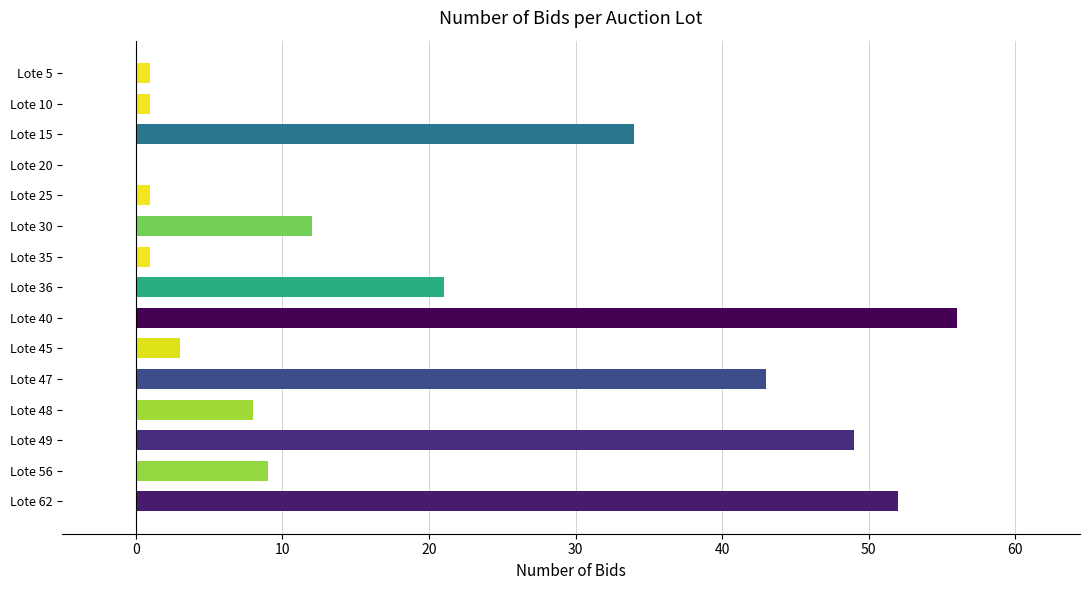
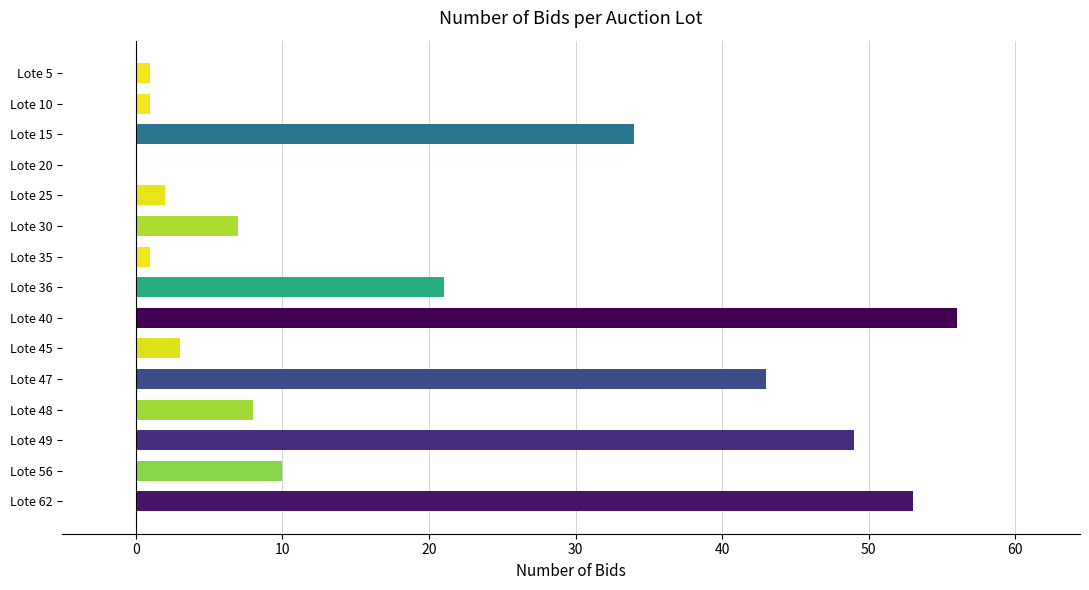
  {
    "Lote 5": 1,
    "Lote 10": 1,
    "Lote 15": 34,
    "Lote 20": 0,
-   "Lote 25": 1,
-   "Lote 30": 12,
+   "Lote 25": 2,
+   "Lote 30": 7,
    "Lote 35": 1,
    "Lote 36": 21,
    "Lote 40": 56,
    "Lote 45": 3,
    "Lote 47": 43,
    "Lote 48": 8,
    "Lote 49": 49,
-   "Lote 56": 9,
-   "Lote 62": 52
+   "Lote 56": 10,
+   "Lote 62": 53
  }
